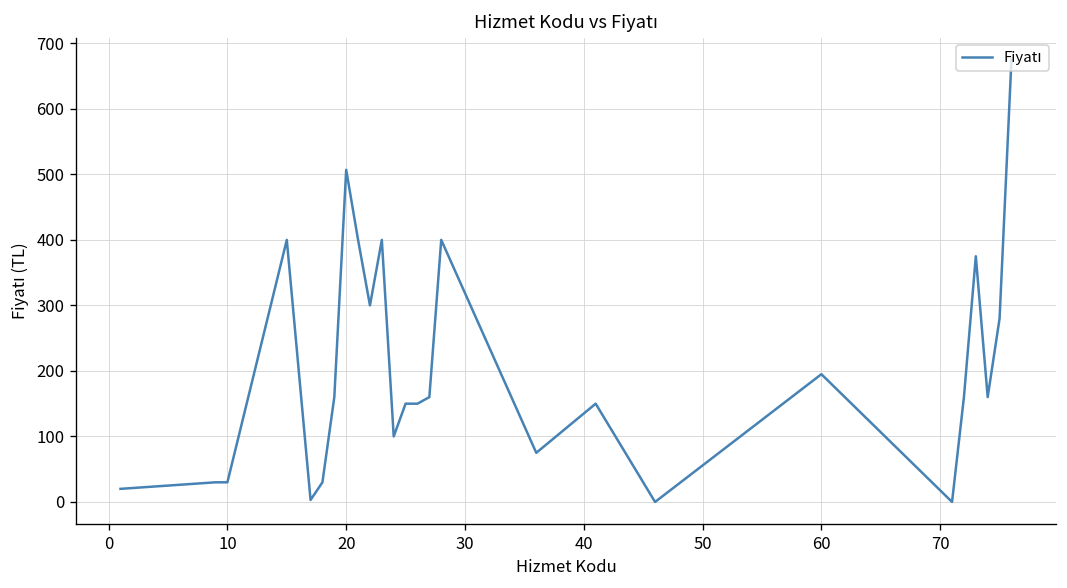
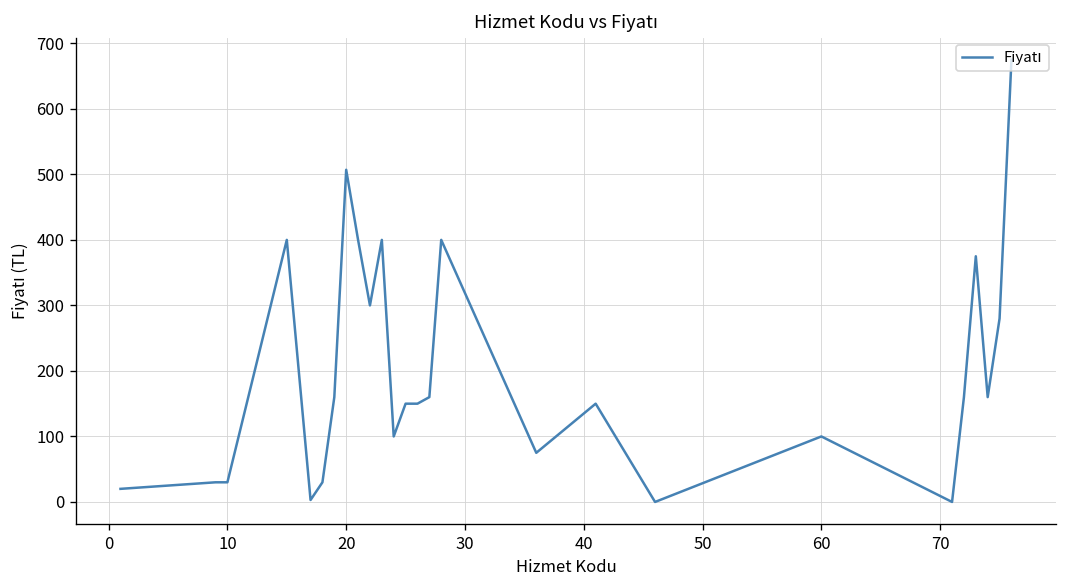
  {
    "10": 30,
    "20": 510,
-   "60": 200
+   "60": 100
  }
